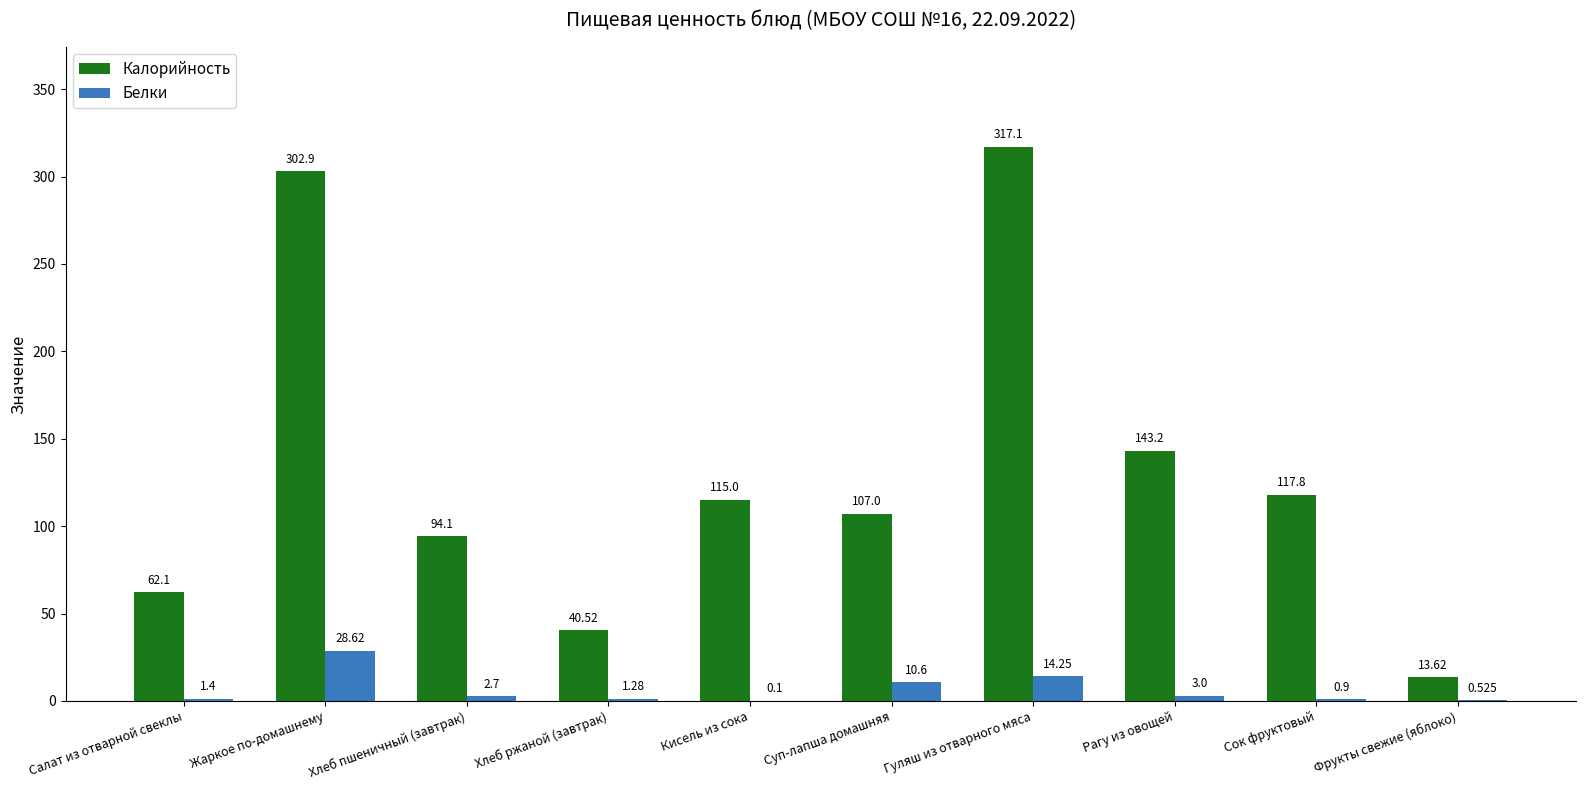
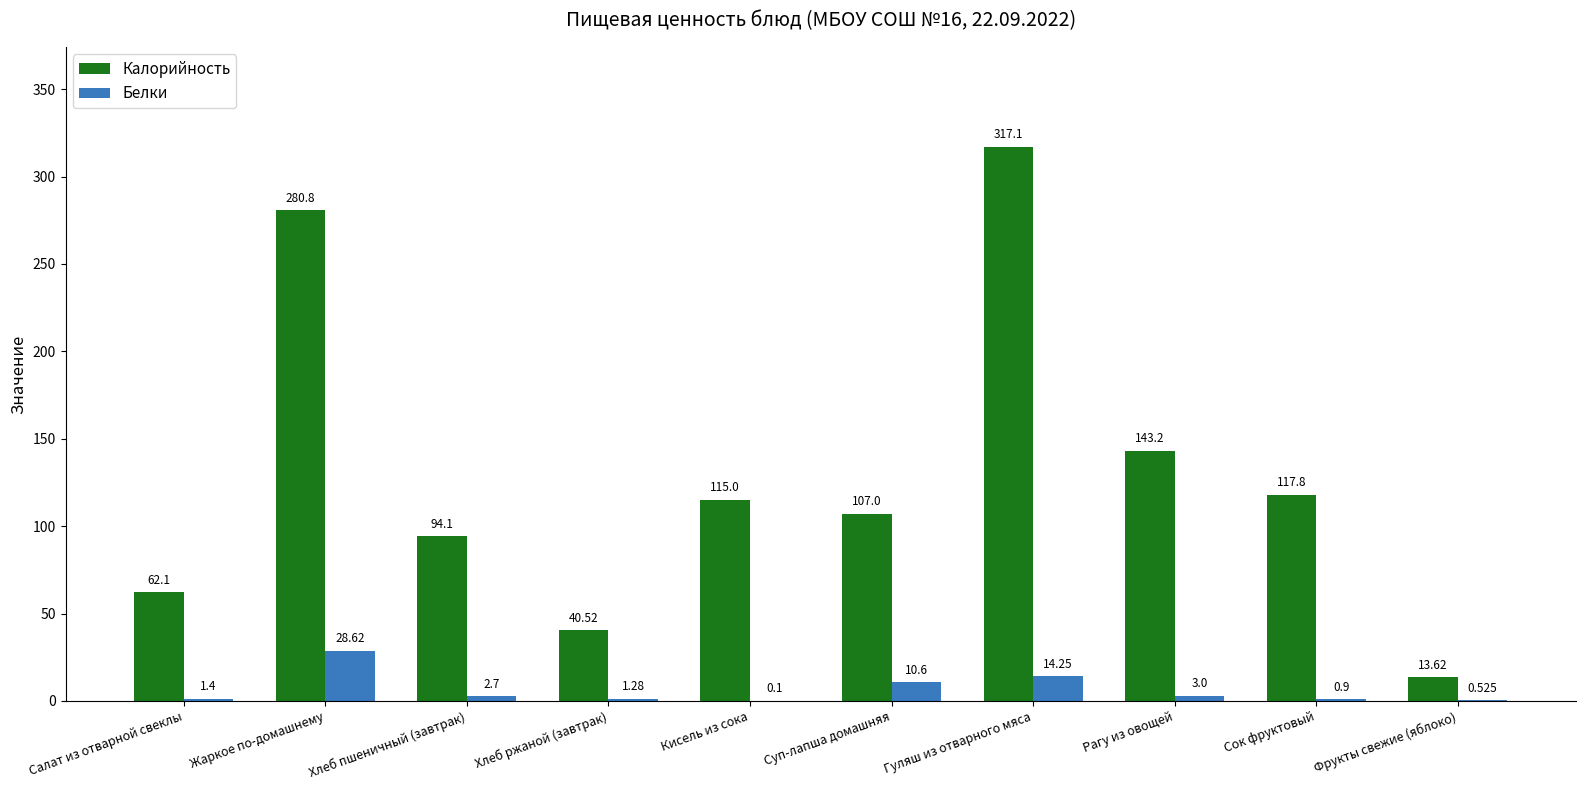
  {
    "Калорийность": {
      "Салат из отварной свеклы": 62.1,
-     "Жаркое по-домашнему": 302.9,
+     "Жаркое по-домашнему": 280.8,
      "Хлеб пшеничный (завтрак)": 94.1,
      "Хлеб ржаной (завтрак)": 40.52,
      "Кисель из сока": 115.0,
      "Суп-лапша домашняя": 107.0,
      "Гуляш из отварного мяса": 317.1,
      "Рагу из овощей": 143.2,
      "Сок фруктовый": 117.8,
      "Фрукты свежие (яблоко)": 13.62
    },
    "Белки": {
      "Салат из отварной свеклы": 1.4,
      "Жаркое по-домашнему": 28.62,
      "Хлеб пшеничный (завтрак)": 2.7,
      "Хлеб ржаной (завтрак)": 1.28,
      "Кисель из сока": 0.1,
      "Суп-лапша домашняя": 10.6,
      "Гуляш из отварного мяса": 14.25,
      "Рагу из овощей": 3.0,
      "Сок фруктовый": 0.9,
      "Фрукты свежие (яблоко)": 0.525
    }
  }
